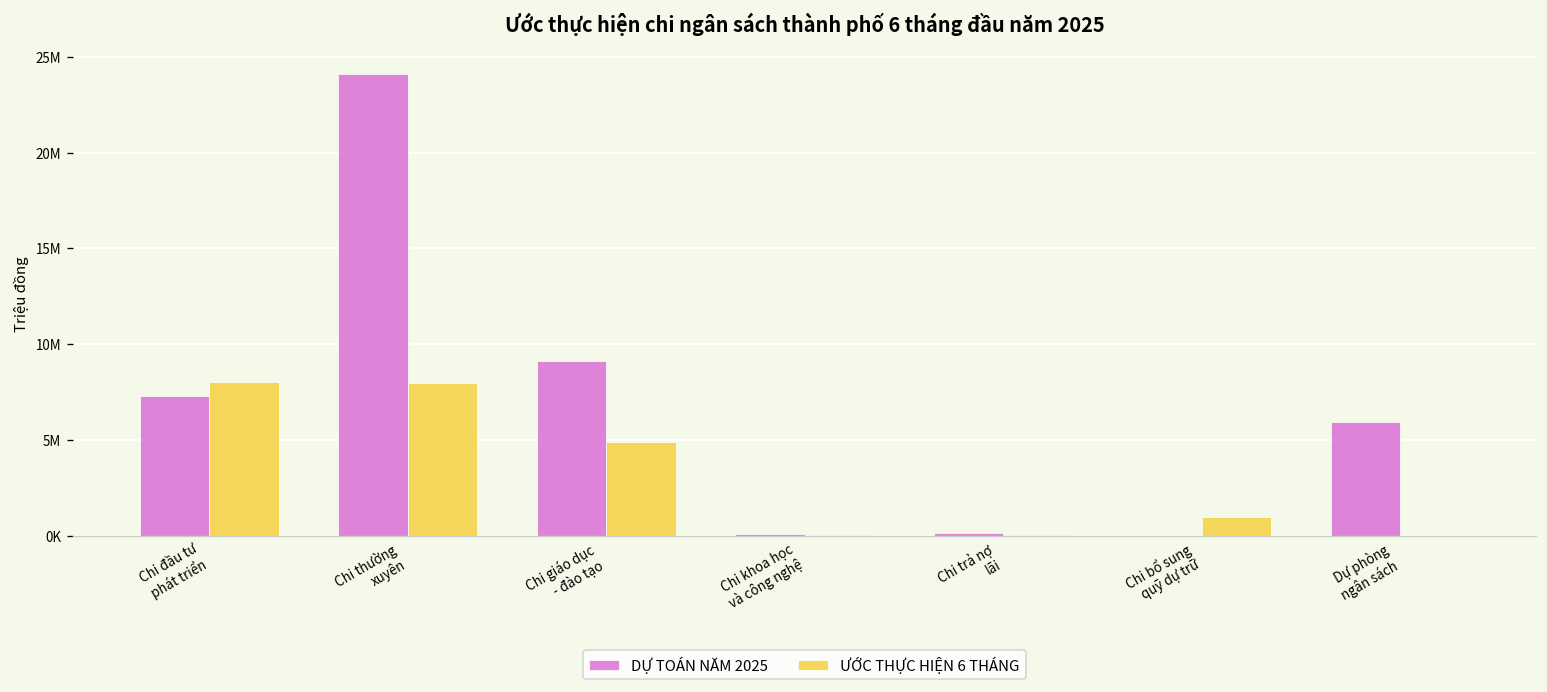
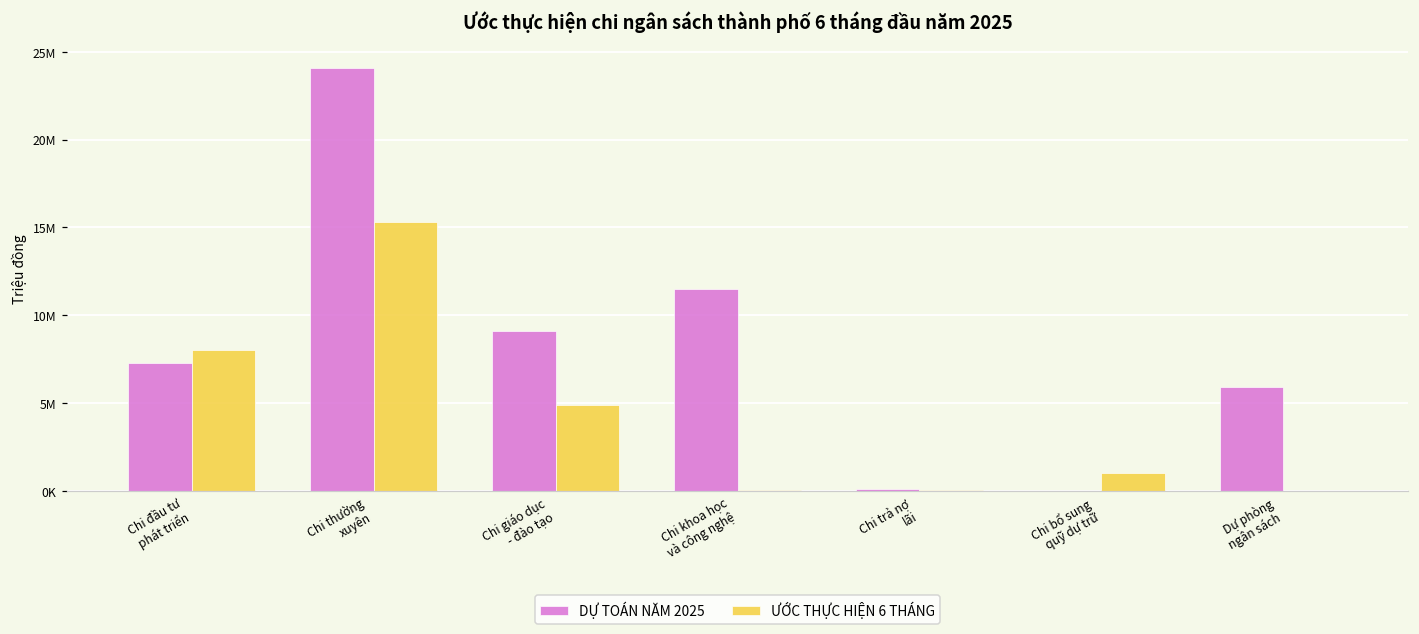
  {
    "DỰ TOÁN NĂM 2025": {
      "Chi đầu tư phát triển": 7300000,
      "Chi thường xuyên": 24100000,
      "Chi giáo dục - đào tạo": 9100000,
-     "Chi khoa học và công nghệ": 100000,
+     "Chi khoa học và công nghệ": 11500000,
      "Dự phòng ngân sách": 5900000
    },
    "ƯỚC THỰC HIỆN 6 THÁNG": {
      "Chi đầu tư phát triển": 8000000,
-     "Chi thường xuyên": 8000000,
+     "Chi thường xuyên": 15300000,
      "Chi giáo dục - đào tạo": 4900000,
      "Chi bổ sung quỹ dự trữ": 1000000,
      "Dự phòng ngân sách": 0
    }
  }
